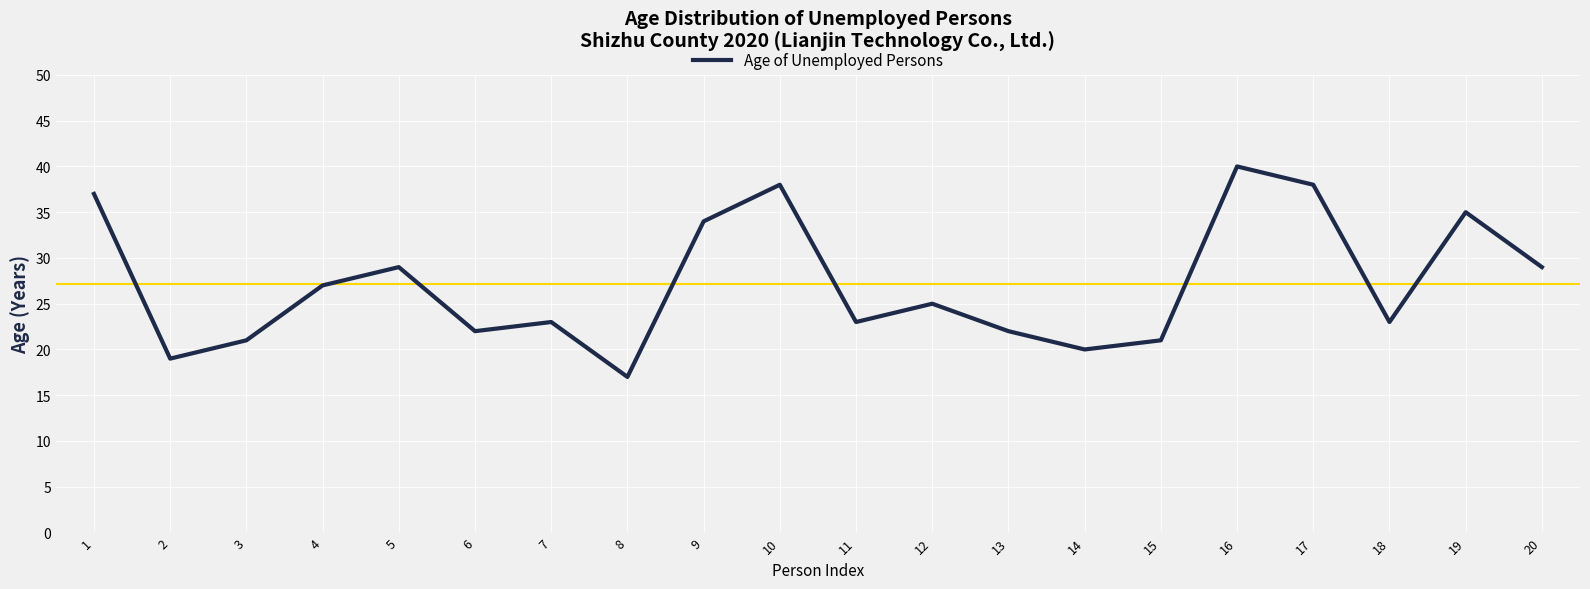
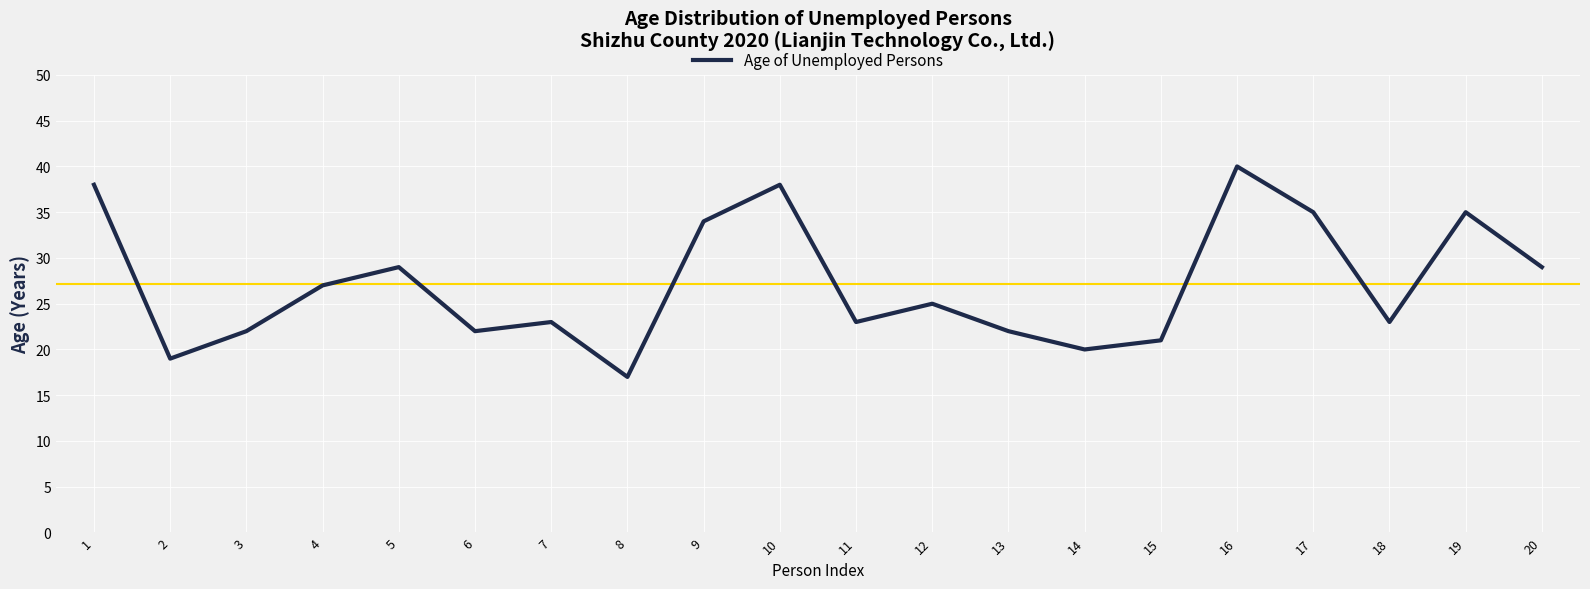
  {
-   "1": 37,
+   "1": 38,
    "2": 19,
-   "3": 21,
+   "3": 22,
    "4": 27,
    "5": 29,
    "6": 22,
    "7": 23,
    "8": 17,
    "9": 34,
    "10": 38,
    "11": 23,
    "12": 25,
    "13": 22,
    "14": 20,
    "15": 21,
    "16": 40,
-   "17": 38,
+   "17": 35,
    "18": 23,
    "19": 35,
    "20": 29
  }
